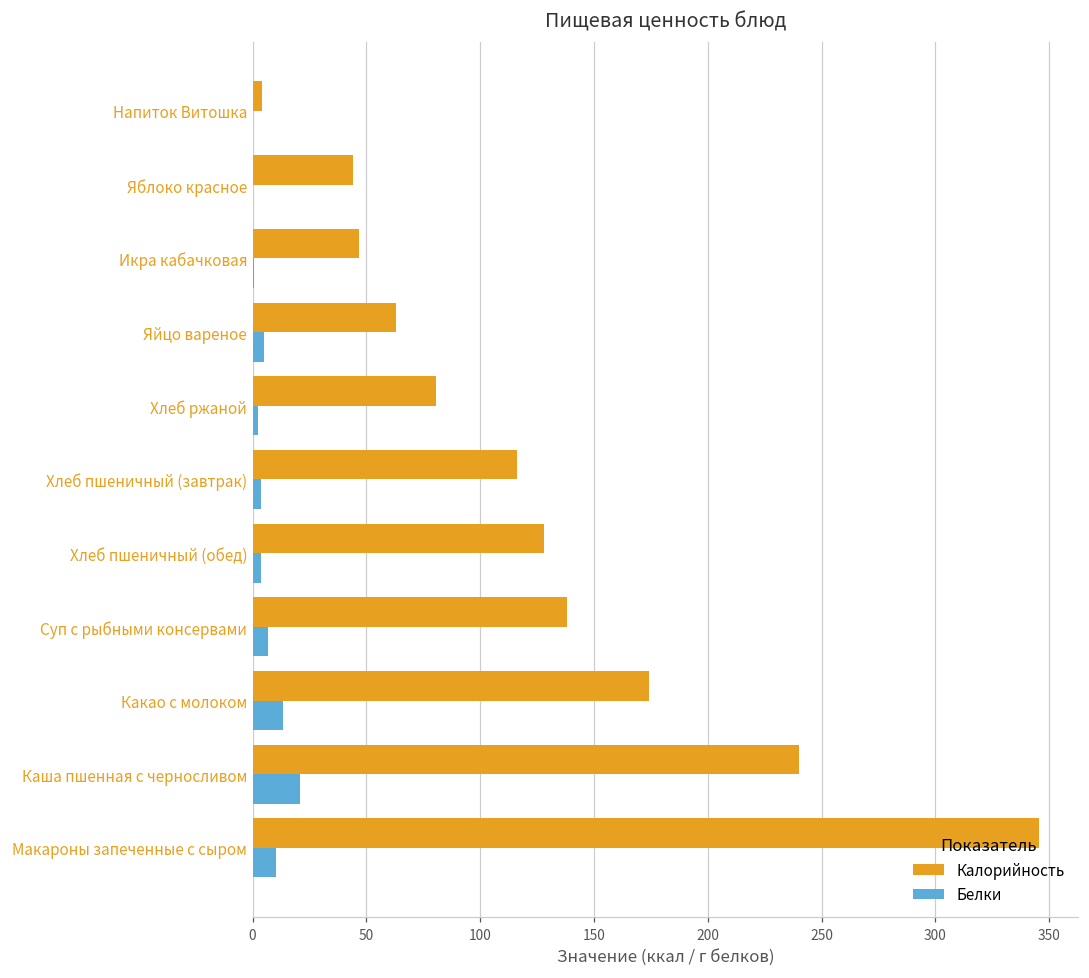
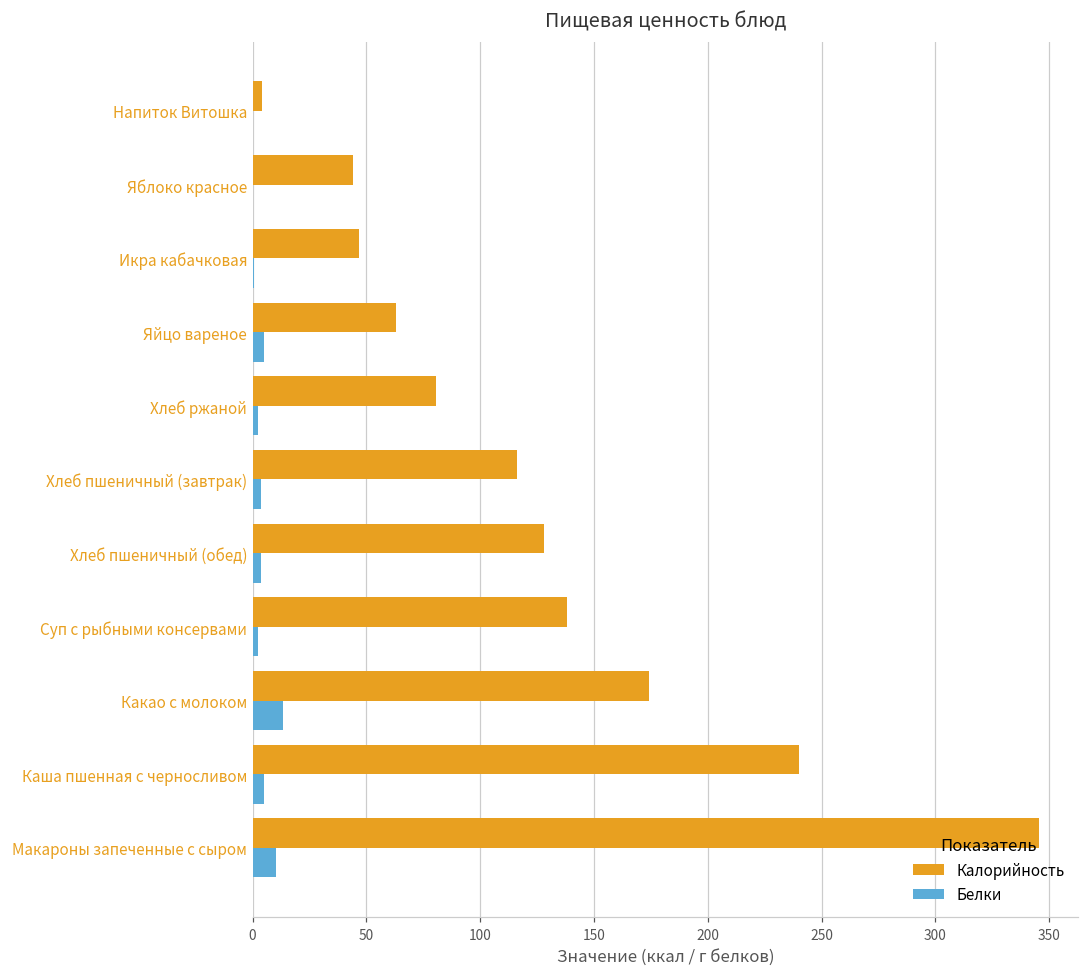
  {
    "Калорийность": {
      "Напиток Витошка": 4,
      "Яблоко красное": 44,
      "Икра кабачковая": 47,
      "Яйцо вареное": 63,
      "Хлеб ржаной": 80,
      "Хлеб пшеничный (завтрак)": 116,
      "Хлеб пшеничный (обед)": 128,
      "Суп с рыбными консервами": 138,
      "Какао с молоком": 174,
      "Каша пшенная с черносливом": 240,
      "Макароны запеченные с сыром": 345
    },
    "Белки": {
      "Напиток Витошка": 0,
      "Яйцо вареное": 5,
      "Хлеб ржаной": 3,
      "Хлеб пшеничный (завтрак)": 4,
      "Хлеб пшеничный (обед)": 4,
-     "Суп с рыбными консервами": 7,
+     "Суп с рыбными консервами": 2,
      "Какао с молоком": 13,
-     "Каша пшенная с черносливом": 21,
+     "Каша пшенная с черносливом": 5,
      "Макароны запеченные с сыром": 11
    }
  }
